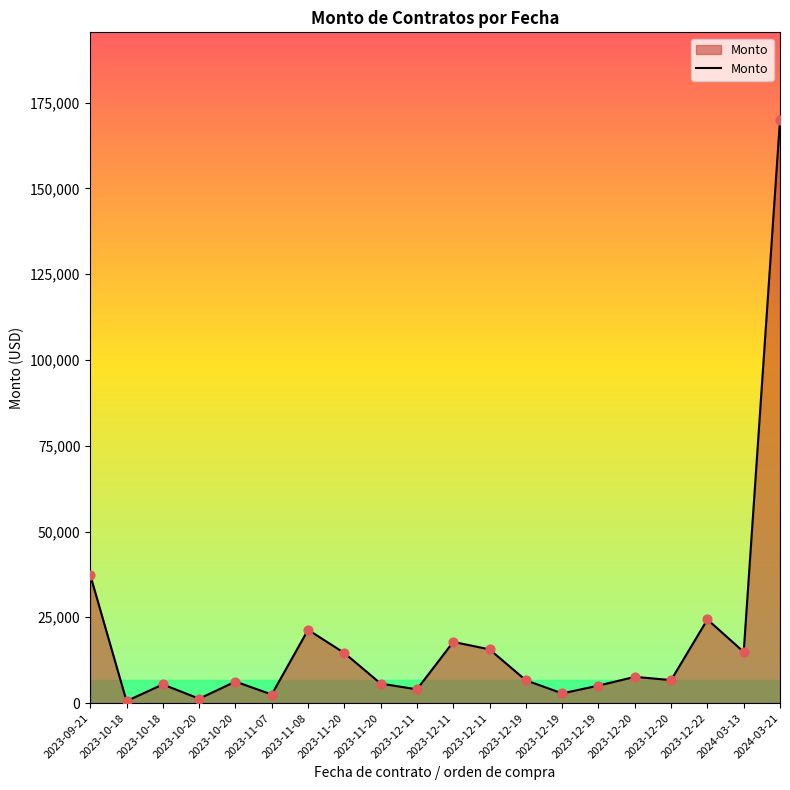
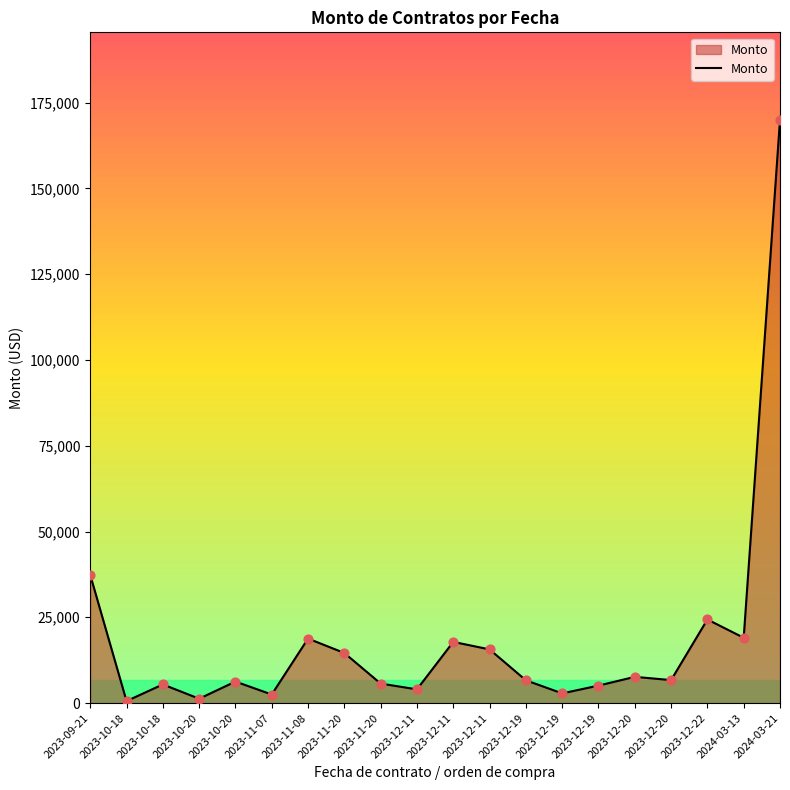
  {
    "2023-09-21": "37,000",
-   "2023-11-08": "21,000",
+   "2023-11-08": "19,000",
    "2023-12-22": "24,000",
-   "2024-03-13": "15,000",
+   "2024-03-13": "19,000",
    "2024-03-21": "170,000"
  }
